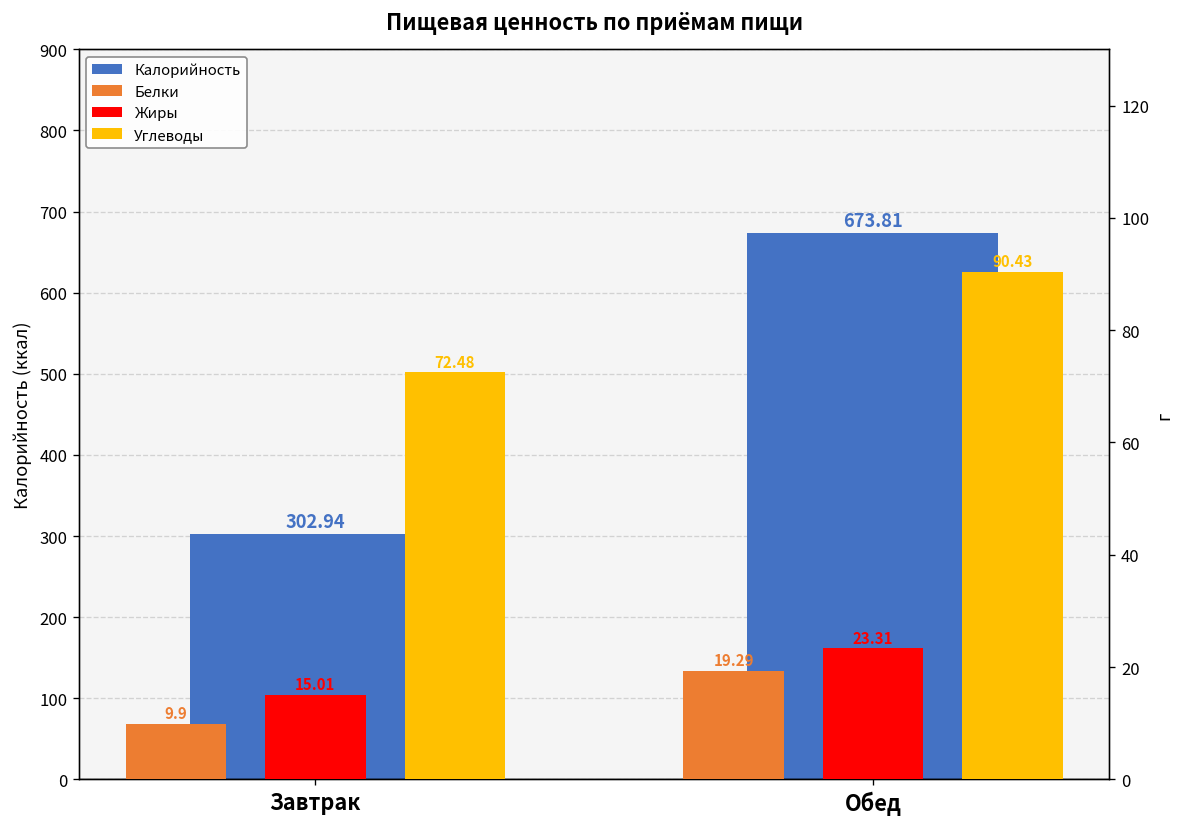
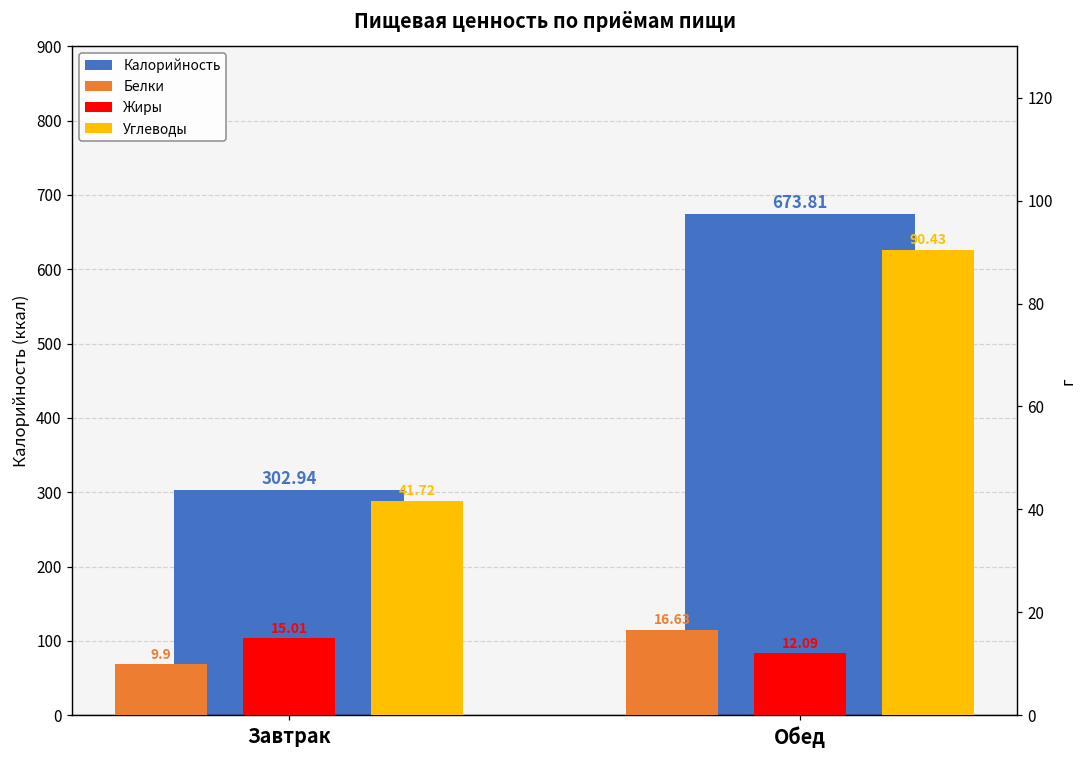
  {
    "Калорийность": {
      "Завтрак": 302.94,
      "Обед": 673.81
    },
    "Белки": {
      "Завтрак": 9.9,
-     "Обед": 19.29
+     "Обед": 16.63
    },
    "Жиры": {
      "Завтрак": 15.01,
-     "Обед": 23.31
+     "Обед": 12.09
    },
    "Углеводы": {
-     "Завтрак": 72.48,
+     "Завтрак": 41.72,
      "Обед": 90.43
    }
  }
